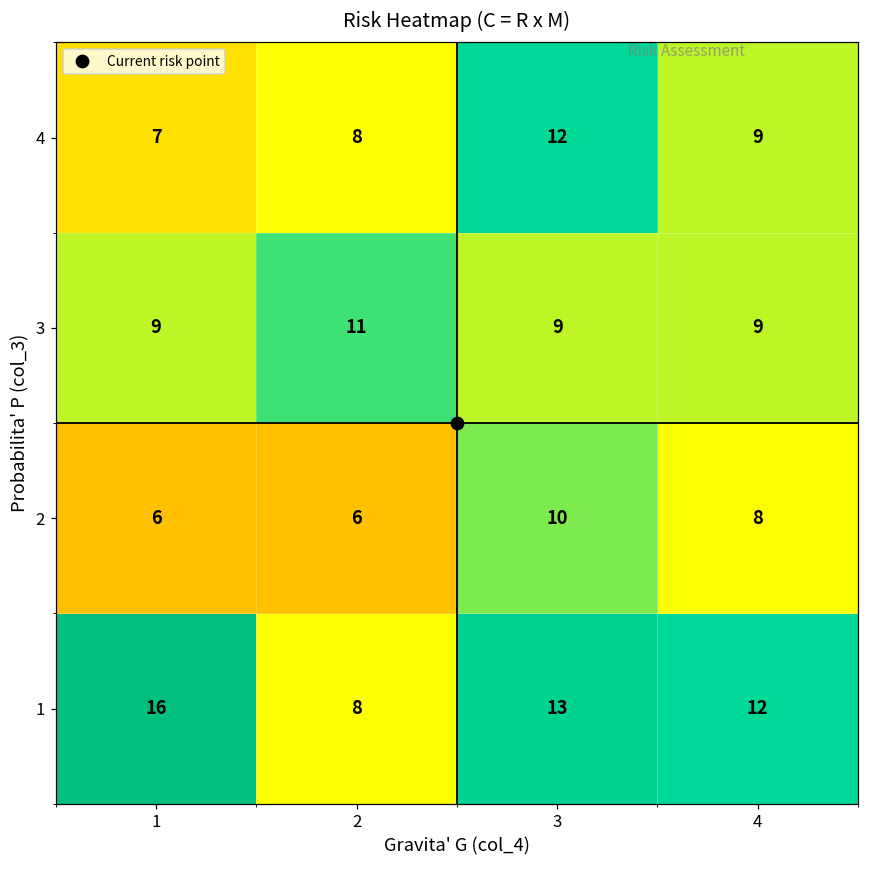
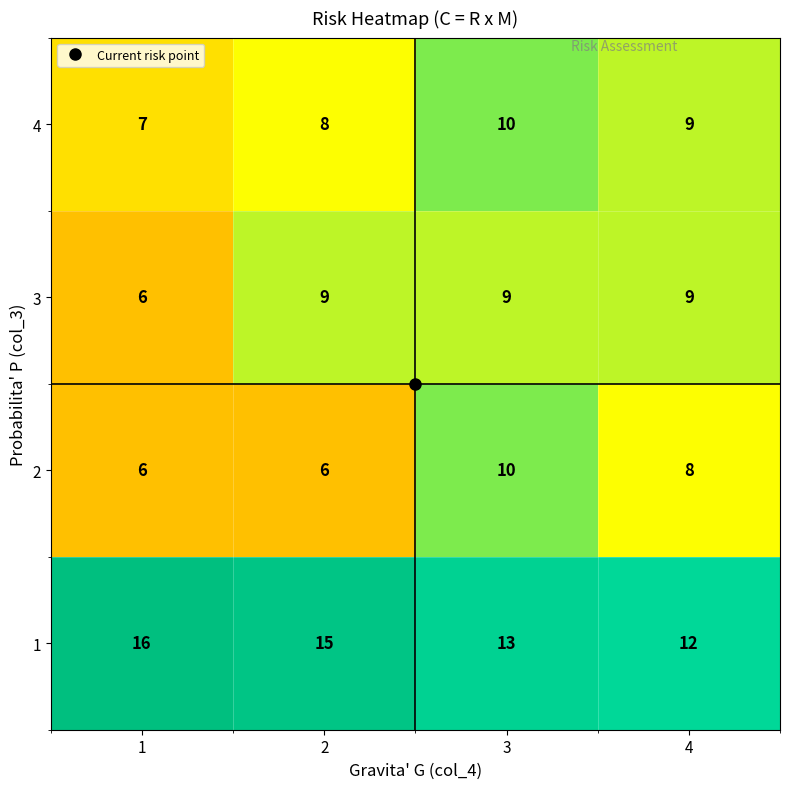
  {
    "4": {
      "1": 7,
      "2": 8,
-     "3": 12,
+     "3": 10,
      "4": 9
    },
    "3": {
-     "1": 9,
-     "2": 11,
+     "1": 6,
+     "2": 9,
      "3": 9,
      "4": 9
    },
    "2": {
      "1": 6,
      "2": 6,
      "3": 10,
      "4": 8
    },
    "1": {
      "1": 16,
-     "2": 8,
+     "2": 15,
      "3": 13,
      "4": 12
    }
  }
